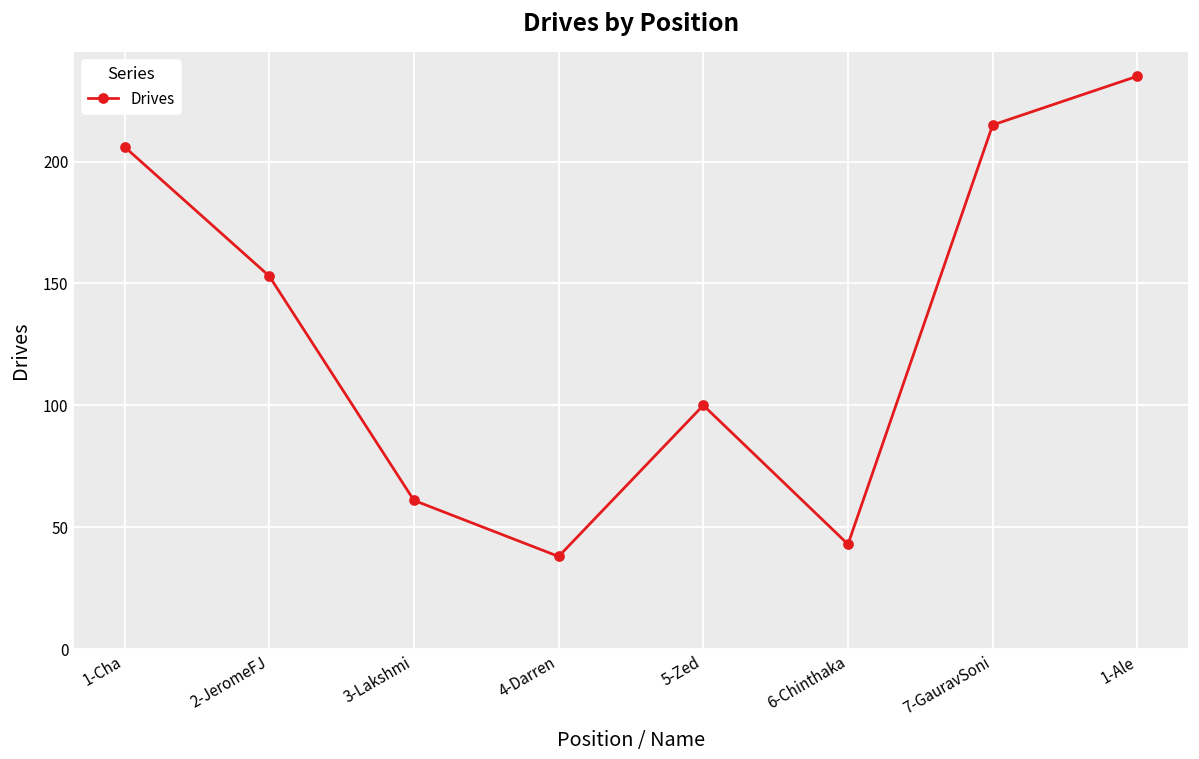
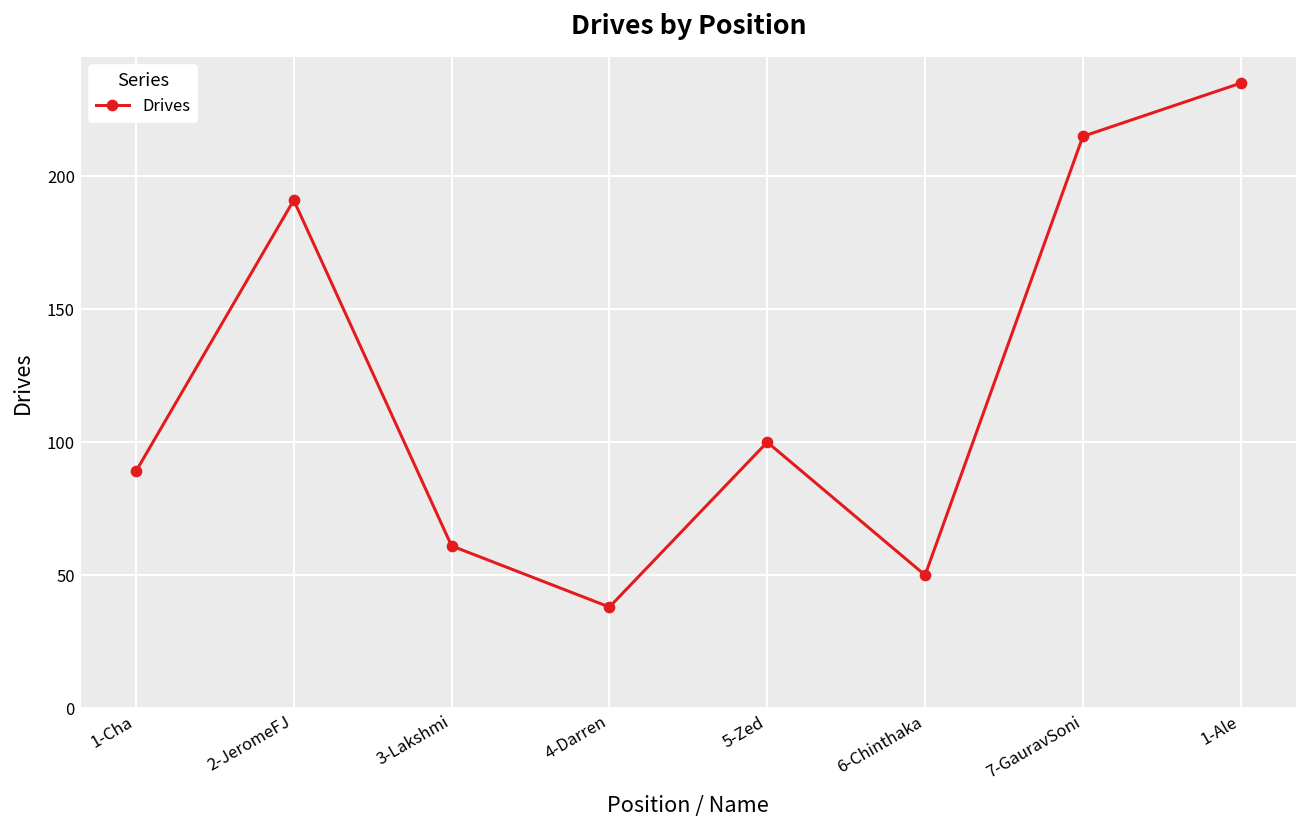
  {
-   "1-Cha": 206,
-   "2-JeromeFJ": 153,
+   "1-Cha": 89,
+   "2-JeromeFJ": 191,
    "3-Lakshmi": 61,
    "4-Darren": 38,
    "5-Zed": 100,
-   "6-Chinthaka": 43,
+   "6-Chinthaka": 50,
    "7-GauravSoni": 215,
    "1-Ale": 235
  }
